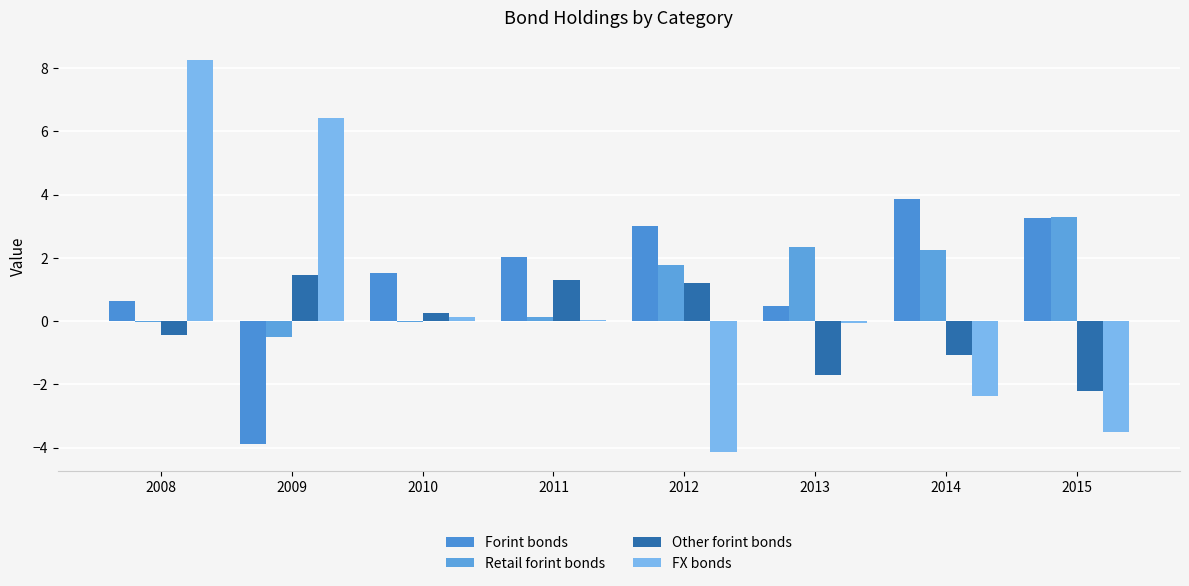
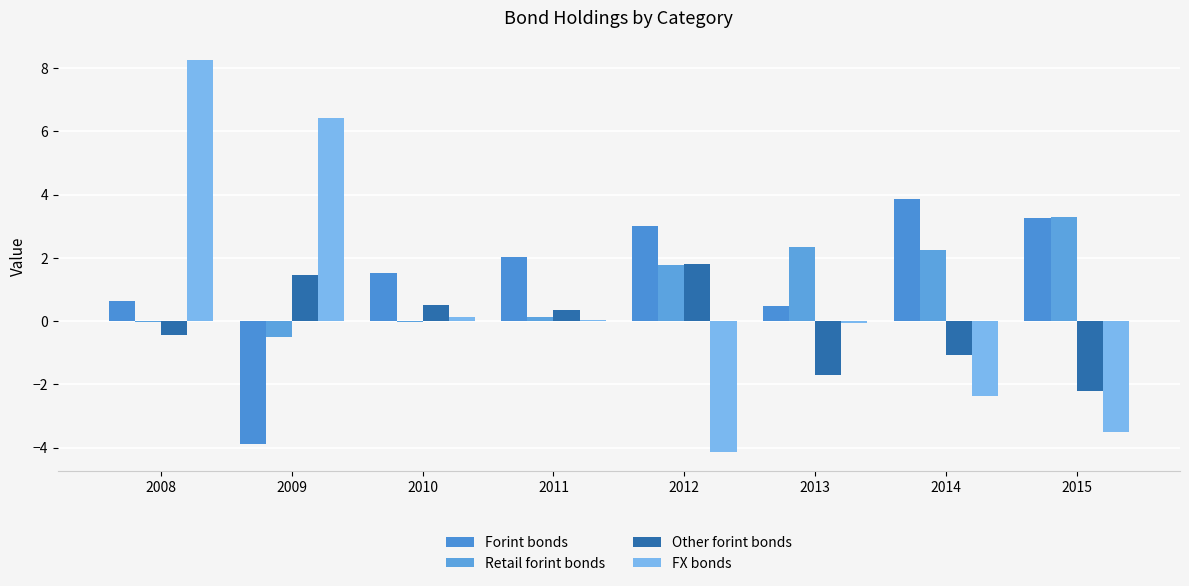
  {
    "Other forint bonds": {
      "2008": -0.4,
      "2009": 1.5,
-     "2010": 0.3,
-     "2011": 1.3,
-     "2012": 1.2,
+     "2010": 0.5,
+     "2011": 0.3,
+     "2012": 1.8,
      "2013": -1.7,
      "2014": -1.1,
      "2015": -2.2
    }
  }
